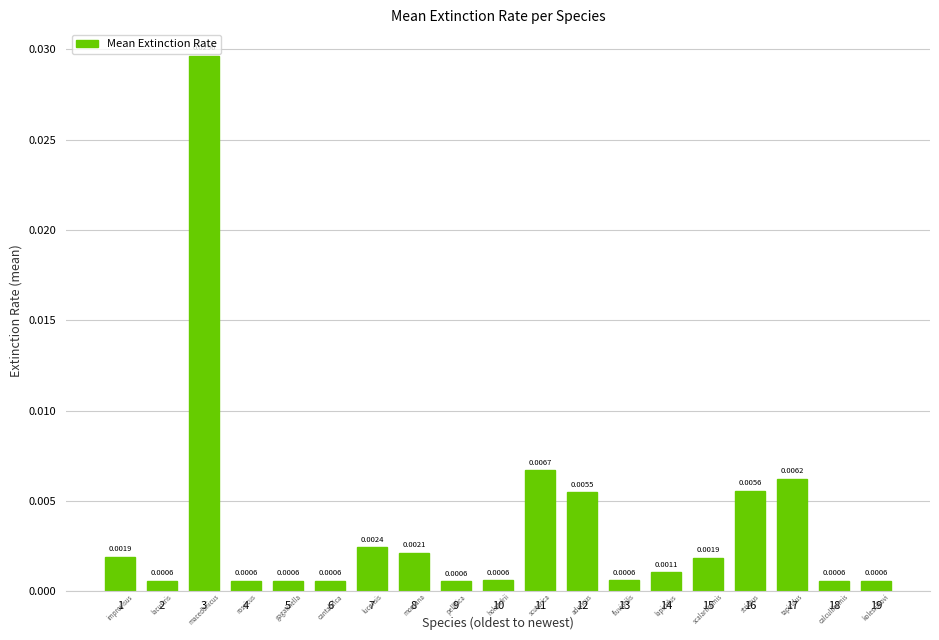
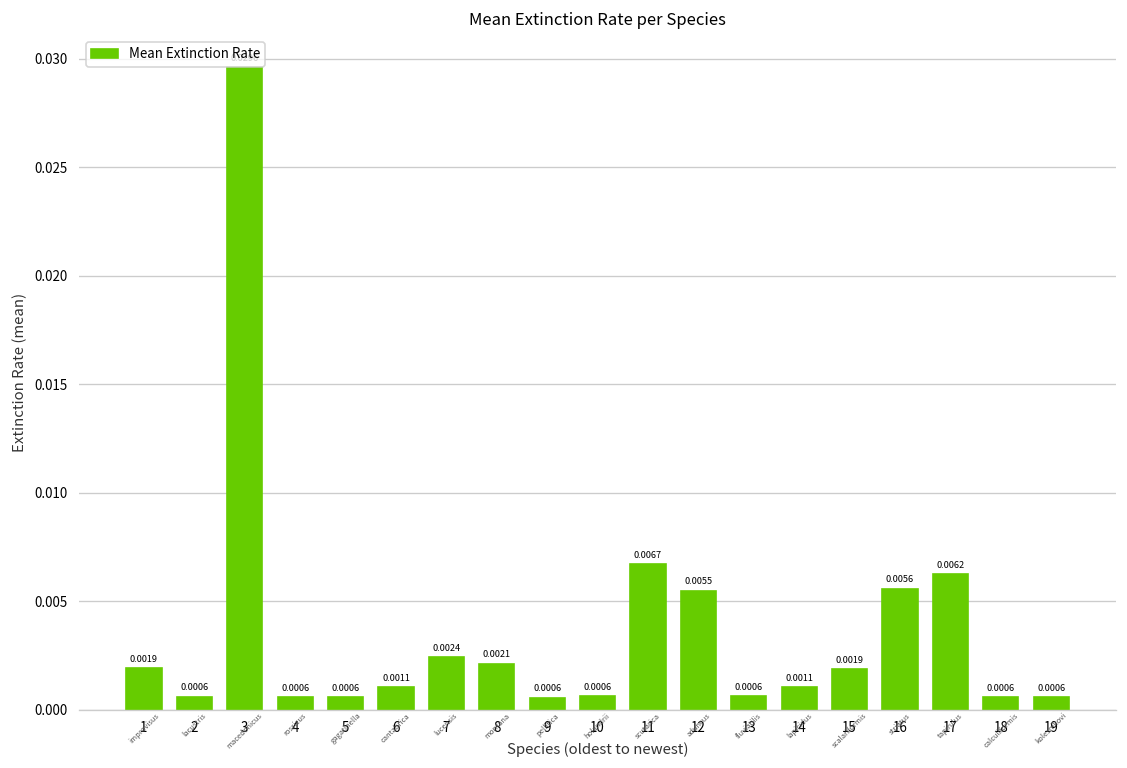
  {
    "1": 0.0019,
    "2": 0.0006,
    "4": 0.0006,
    "5": 0.0006,
-   "6": 0.0006,
+   "6": 0.0011,
    "7": 0.0024,
    "8": 0.0021,
    "9": 0.0006,
    "10": 0.0006,
    "11": 0.0067,
    "12": 0.0055,
    "13": 0.0006,
    "14": 0.0011,
    "15": 0.0019,
    "16": 0.0056,
    "17": 0.0062,
    "18": 0.0006,
    "19": 0.0006
  }
